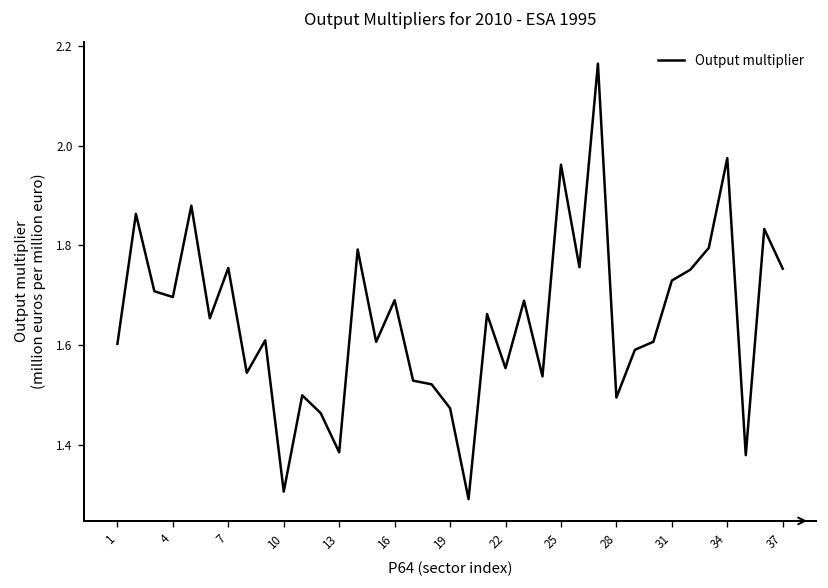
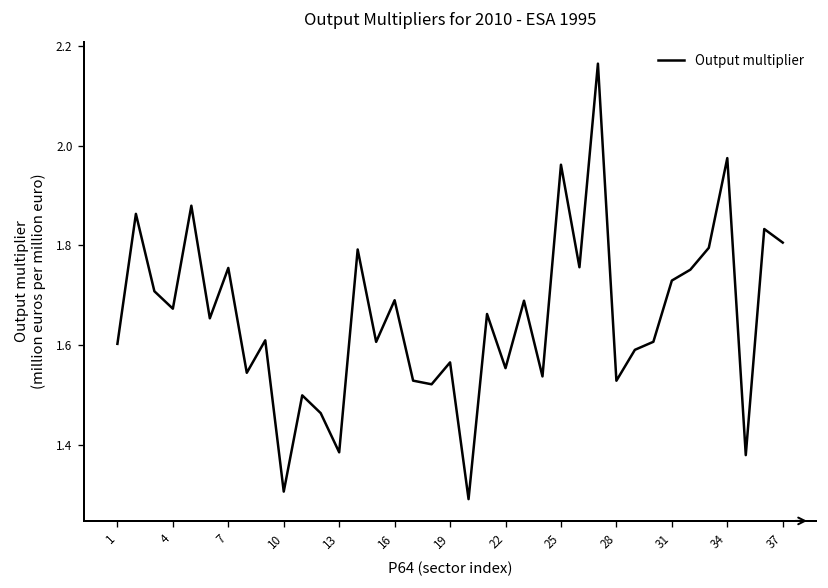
  {
    "1": 1.60,
-   "4": 1.70,
+   "4": 1.67,
    "7": 1.75,
    "10": 1.31,
    "13": 1.38,
    "16": 1.69,
-   "19": 1.47,
+   "19": 1.57,
    "22": 1.55,
    "25": 1.96,
-   "28": 1.49,
+   "28": 1.53,
    "31": 1.73,
    "34": 1.98,
-   "37": 1.75
+   "37": 1.81
  }
